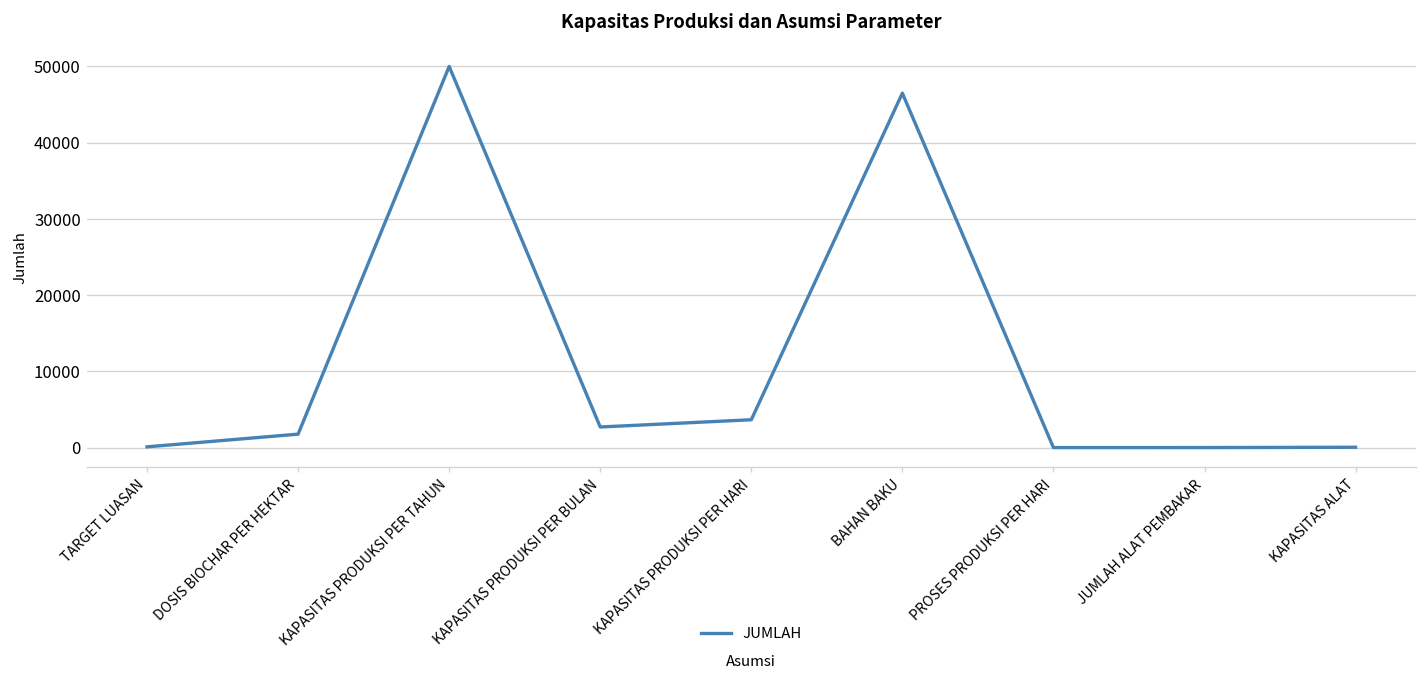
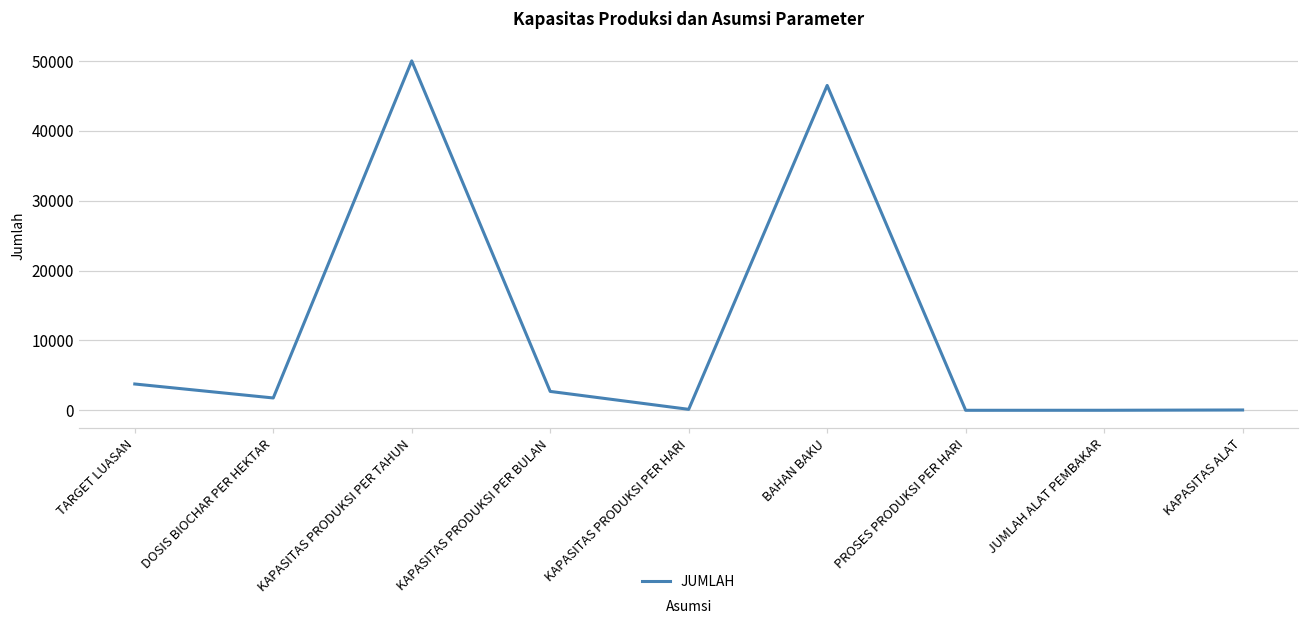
  {
-   "TARGET LUASAN": 0,
+   "TARGET LUASAN": 4000,
    "DOSIS BIOCHAR PER HEKTAR": 2000,
    "KAPASITAS PRODUKSI PER TAHUN": 50000,
    "KAPASITAS PRODUKSI PER BULAN": 3000,
-   "KAPASITAS PRODUKSI PER HARI": 4000,
+   "KAPASITAS PRODUKSI PER HARI": 0,
    "BAHAN BAKU": 46000,
    "PROSES PRODUKSI PER HARI": 0,
    "JUMLAH ALAT PEMBAKAR": 0,
    "KAPASITAS ALAT": 0
  }
